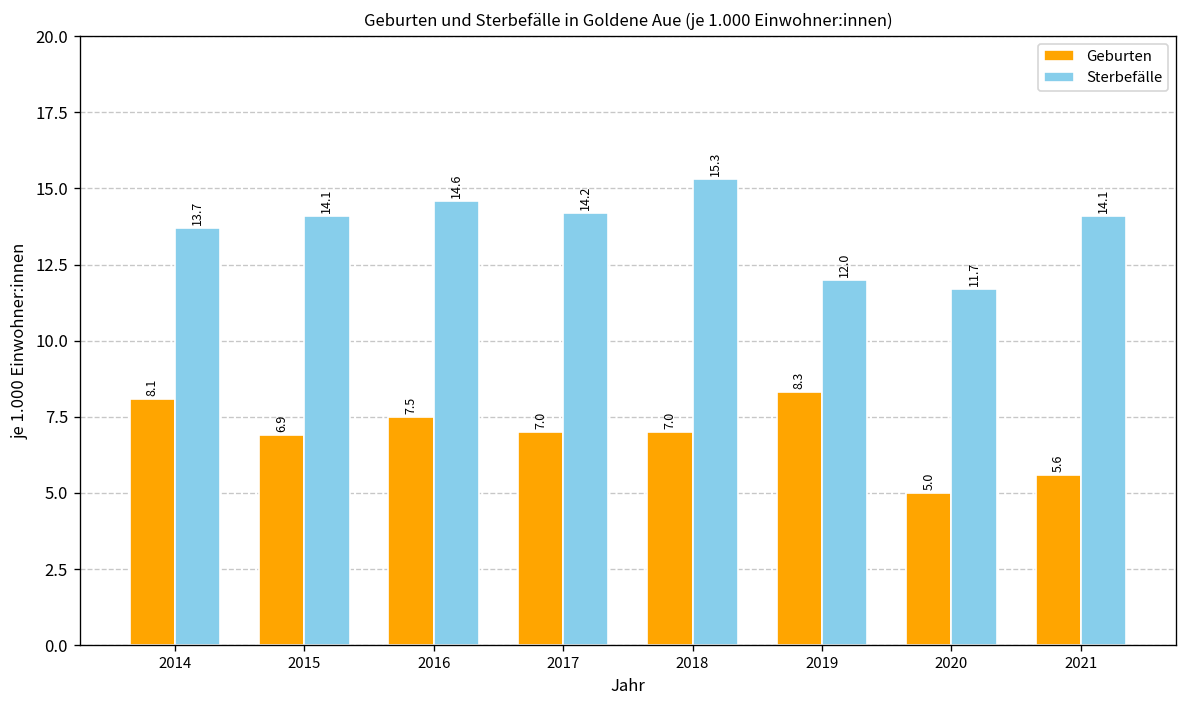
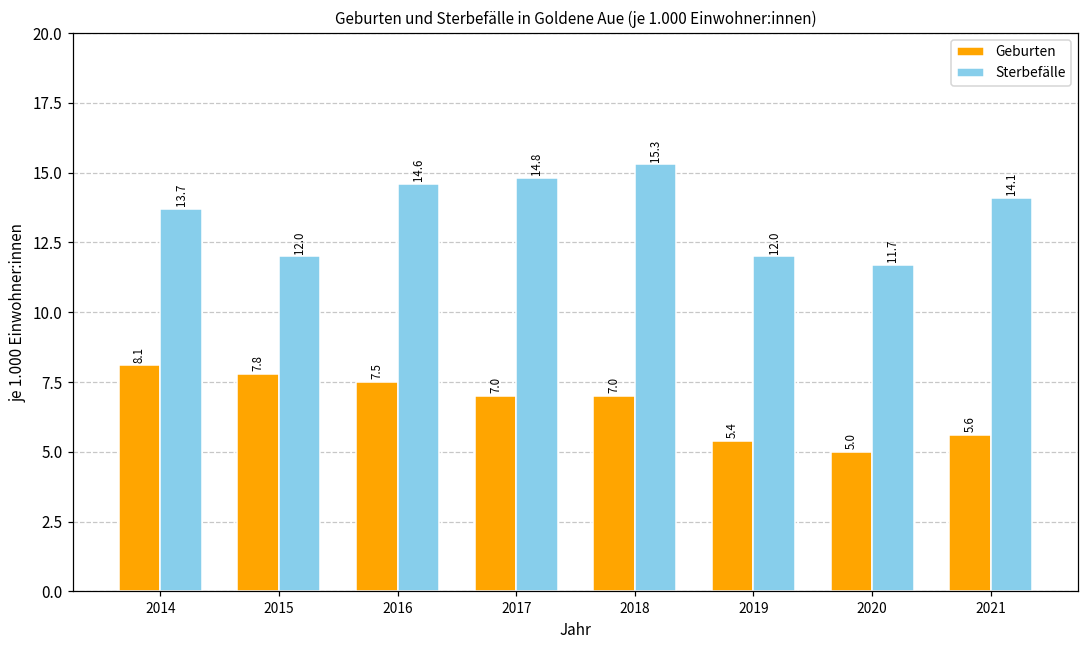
  {
    "Geburten": {
      "2014": 8.1,
-     "2015": 6.9,
+     "2015": 7.8,
      "2016": 7.5,
      "2017": 7.0,
      "2018": 7.0,
-     "2019": 8.3,
+     "2019": 5.4,
      "2020": 5.0,
      "2021": 5.6
    },
    "Sterbefälle": {
      "2014": 13.7,
-     "2015": 14.1,
+     "2015": 12.0,
      "2016": 14.6,
-     "2017": 14.2,
+     "2017": 14.8,
      "2018": 15.3,
      "2019": 12.0,
      "2020": 11.7,
      "2021": 14.1
    }
  }
